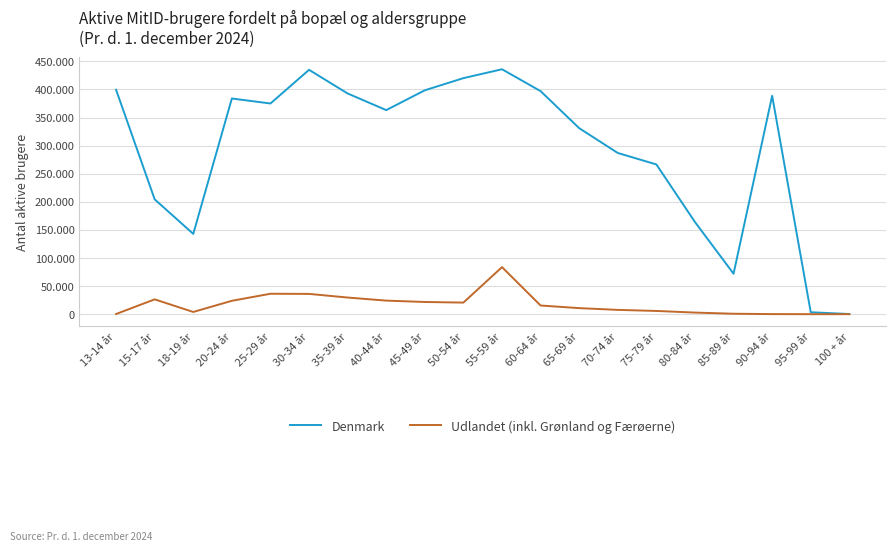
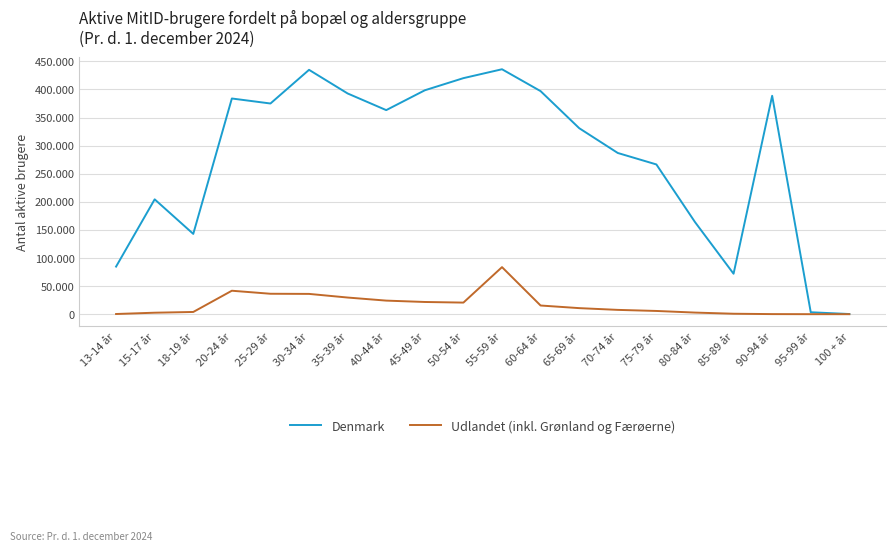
  {
    "Denmark": {
-     "13-14 år": 400,
+     "13-14 år": 80,
      "15-17 år": 200,
      "18-19 år": 140,
      "20-24 år": 380,
      "25-29 år": 380,
      "30-34 år": 430,
      "35-39 år": 390,
      "40-44 år": 360,
      "45-49 år": 400,
      "50-54 år": 420,
      "55-59 år": 440,
      "60-64 år": 400,
      "65-69 år": 330,
      "70-74 år": 290,
      "75-79 år": 270,
      "80-84 år": 160,
      "85-89 år": 70,
      "90-94 år": 390
    },
    "Udlandet (inkl. Grønland og Færøerne)": {
      "13-14 år": 0,
-     "15-17 år": 30,
+     "15-17 år": 0,
      "18-19 år": 0,
-     "20-24 år": 20,
+     "20-24 år": 40,
      "25-29 år": 40,
      "30-34 år": 40,
      "35-39 år": 30,
      "40-44 år": 20,
      "45-49 år": 20,
      "50-54 år": 20,
      "55-59 år": 80,
      "60-64 år": 20,
      "65-69 år": 10,
      "70-74 år": 10,
      "75-79 år": 10,
      "80-84 år": 0,
      "85-89 år": 0,
      "90-94 år": 0
    }
  }
